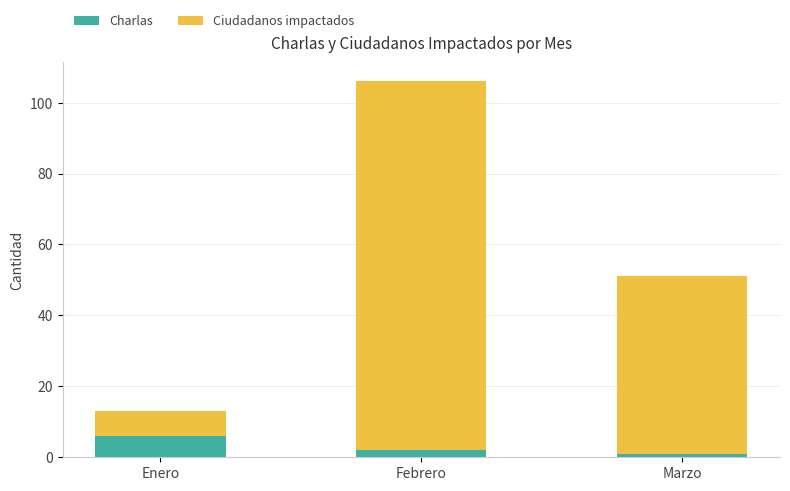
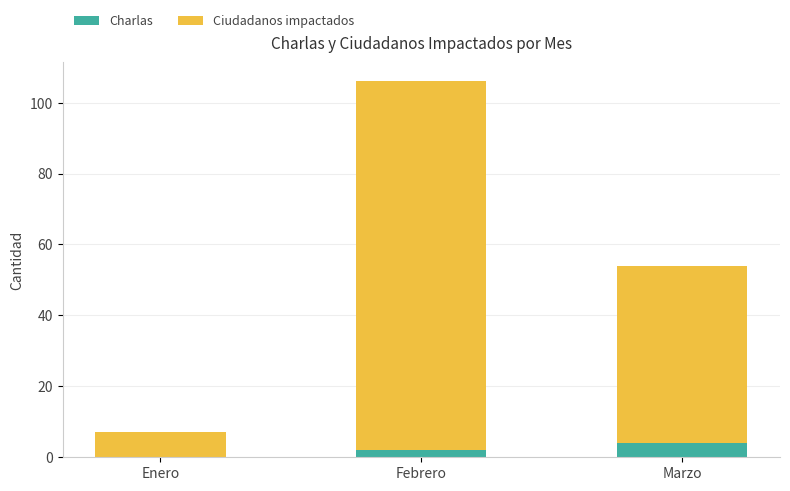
  {
    "Charlas": {
-     "Enero": 6,
+     "Enero": 0,
      "Febrero": 2,
-     "Marzo": 1
+     "Marzo": 4
    },
    "Ciudadanos impactados": {
      "Enero": 7,
      "Febrero": 104,
      "Marzo": 50
    }
  }
